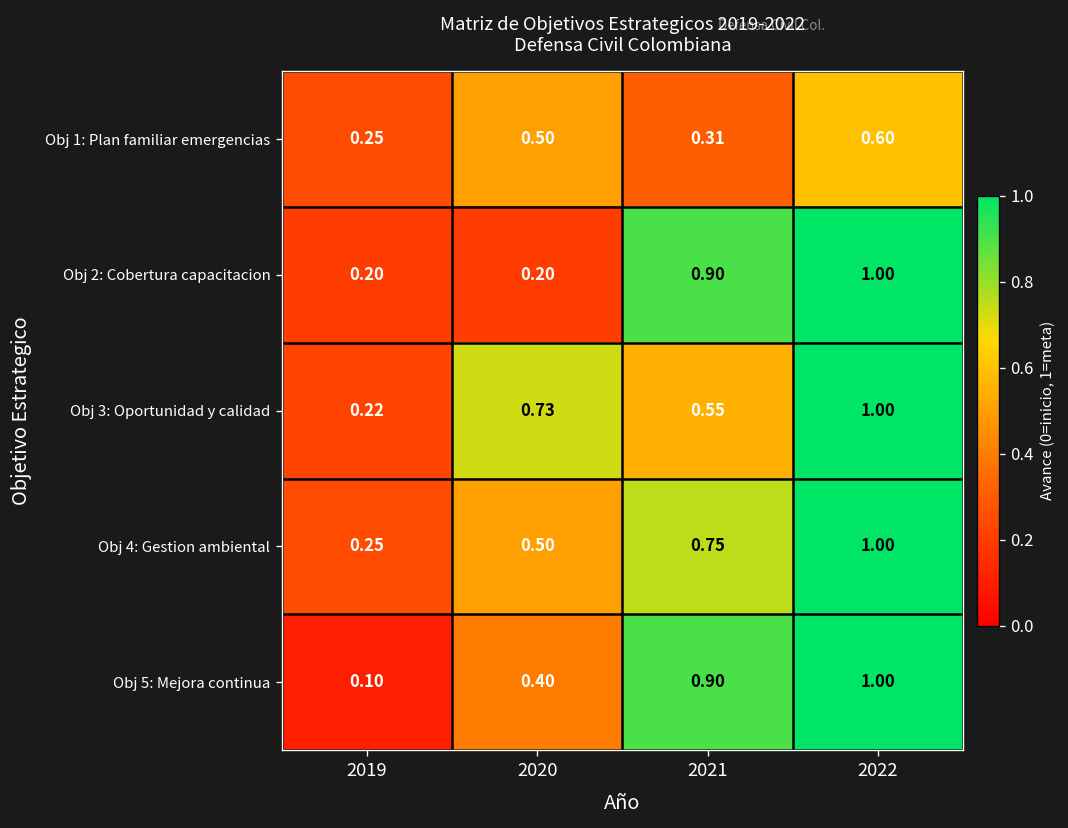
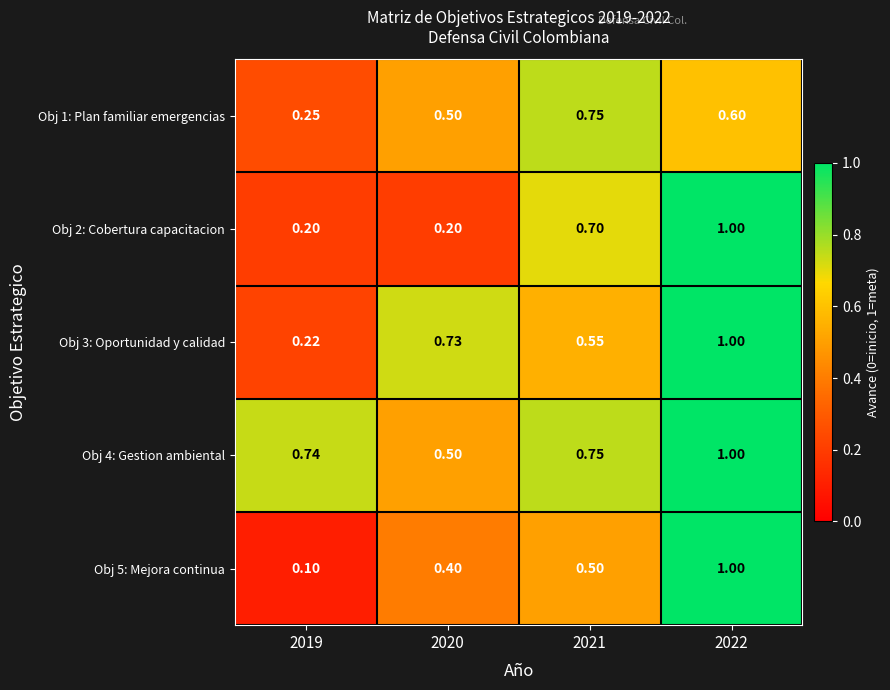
  {
    "Obj 1: Plan familiar emergencias": {
      "2019": 0.25,
      "2020": 0.50,
-     "2021": 0.31,
+     "2021": 0.75,
      "2022": 0.60
    },
    "Obj 2: Cobertura capacitacion": {
      "2019": 0.20,
      "2020": 0.20,
-     "2021": 0.90,
+     "2021": 0.70,
      "2022": 1.00
    },
    "Obj 3: Oportunidad y calidad": {
      "2019": 0.22,
      "2020": 0.73,
      "2021": 0.55,
      "2022": 1.00
    },
    "Obj 4: Gestion ambiental": {
-     "2019": 0.25,
+     "2019": 0.74,
      "2020": 0.50,
      "2021": 0.75,
      "2022": 1.00
    },
    "Obj 5: Mejora continua": {
      "2019": 0.10,
      "2020": 0.40,
-     "2021": 0.90,
+     "2021": 0.50,
      "2022": 1.00
    }
  }
